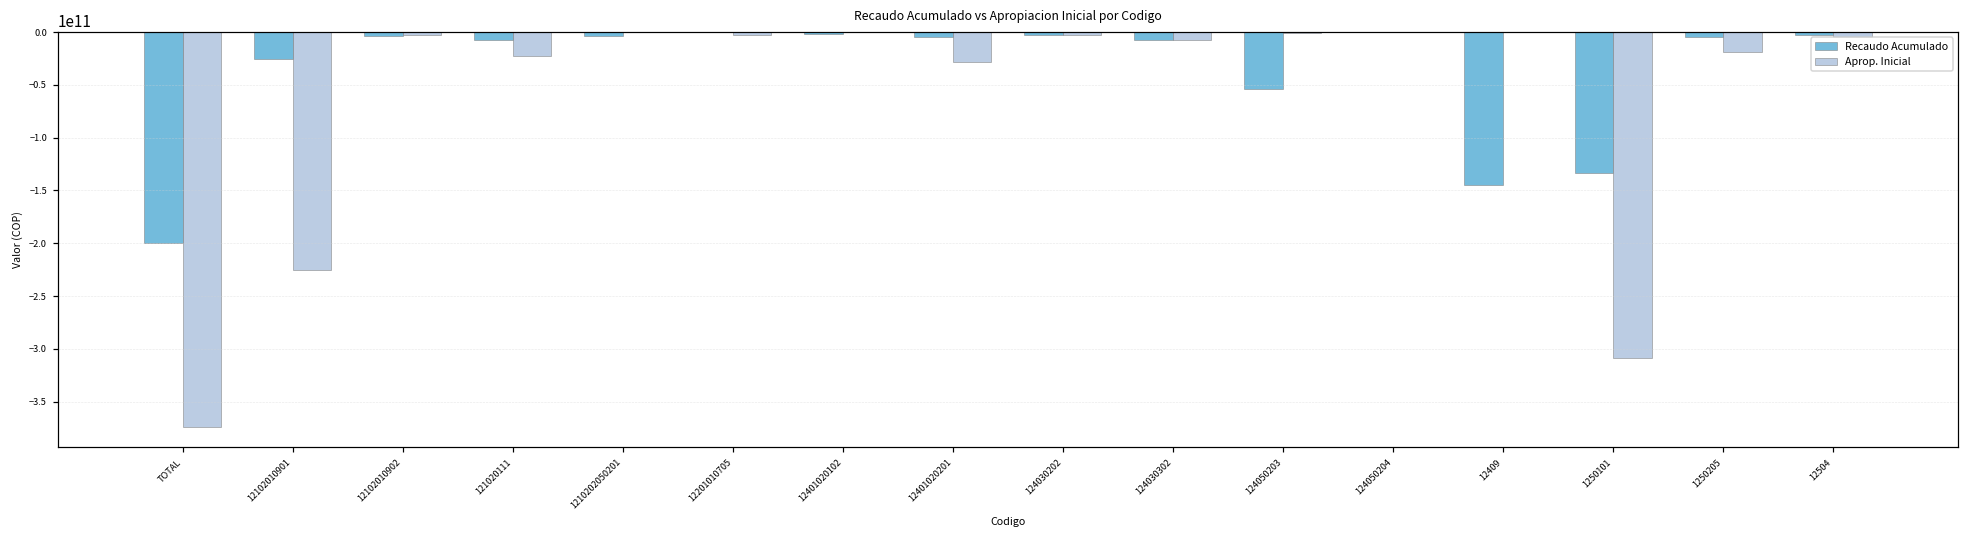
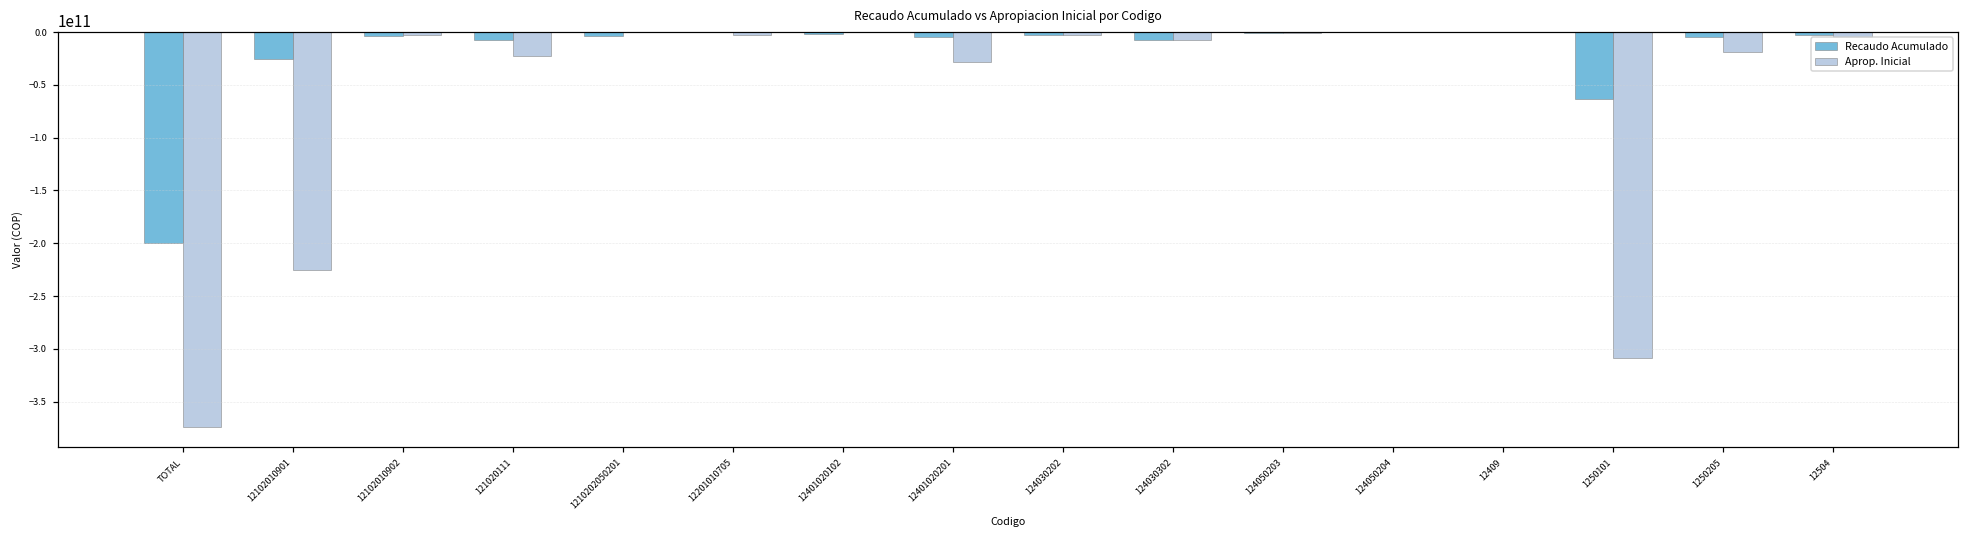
  {
    "Recaudo Acumulado": {
      "TOTAL": -200000000000,
      "12102010901": -30000000000,
      "12102010902": 0,
      "121020111": -10000000000,
      "1210202050201": 0,
      "12401020201": 0,
      "124030202": 0,
      "124030302": -10000000000,
-     "124050203": -50000000000,
-     "12409": -140000000000,
-     "1250101": -130000000000,
+     "124050203": 0,
+     "12409": 0,
+     "1250101": -60000000000,
      "1250205": 0
    },
    "Aprop. Inicial": {
      "TOTAL": -370000000000,
      "12102010901": -220000000000,
      "12102010902": 0,
      "121020111": -20000000000,
      "1210202050201": 0,
      "12201010705": 0,
      "12401020201": -30000000000,
      "124030202": 0,
      "124030302": -10000000000,
      "12409": 0,
      "1250101": -310000000000,
      "1250205": -20000000000,
      "12504": 0
    }
  }
